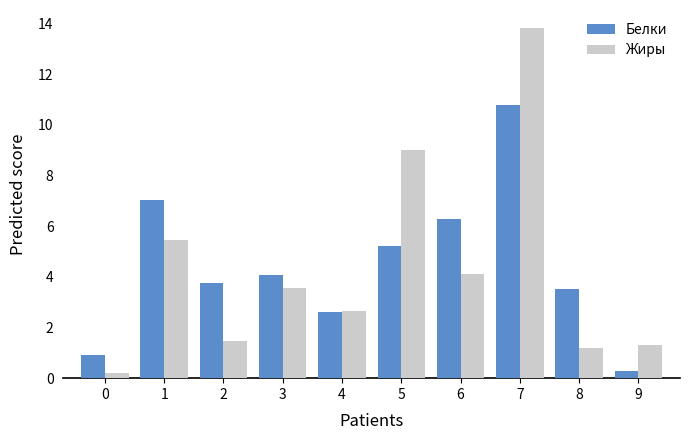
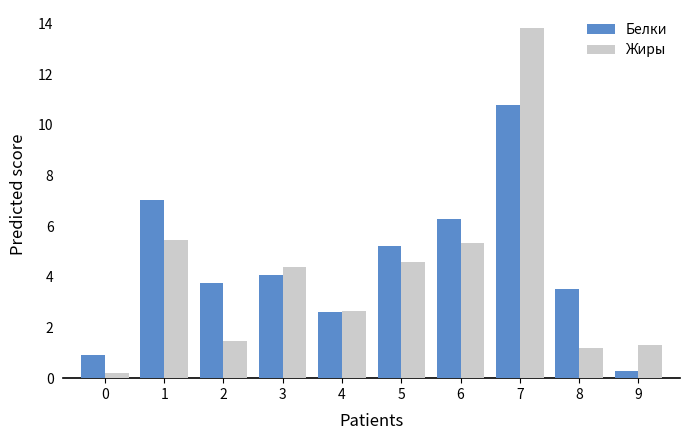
  {
    "Белки": {
      "0": 0.9,
      "1": 7.1,
      "2": 3.8,
      "3": 4.1,
      "4": 2.6,
      "5": 5.2,
      "6": 6.3,
      "7": 10.8,
      "8": 3.5,
      "9": 0.3
    },
    "Жиры": {
      "0": 0.2,
      "1": 5.5,
      "2": 1.5,
-     "3": 3.5,
+     "3": 4.4,
      "4": 2.7,
-     "5": 9.0,
-     "6": 4.1,
+     "5": 4.6,
+     "6": 5.3,
      "7": 13.8,
      "8": 1.2,
      "9": 1.3
    }
  }
